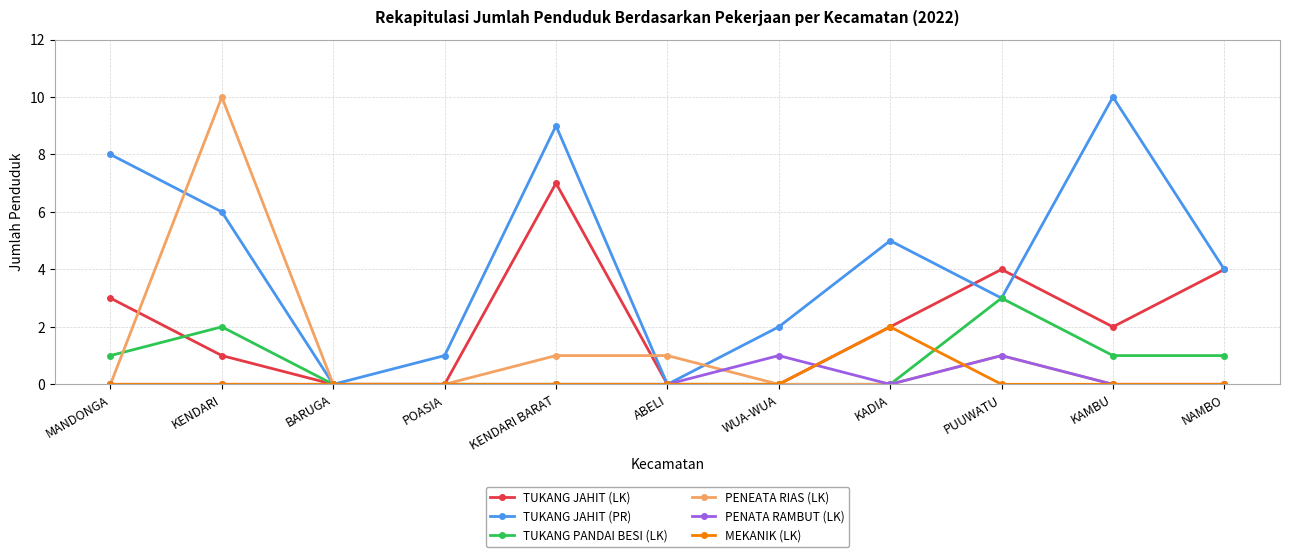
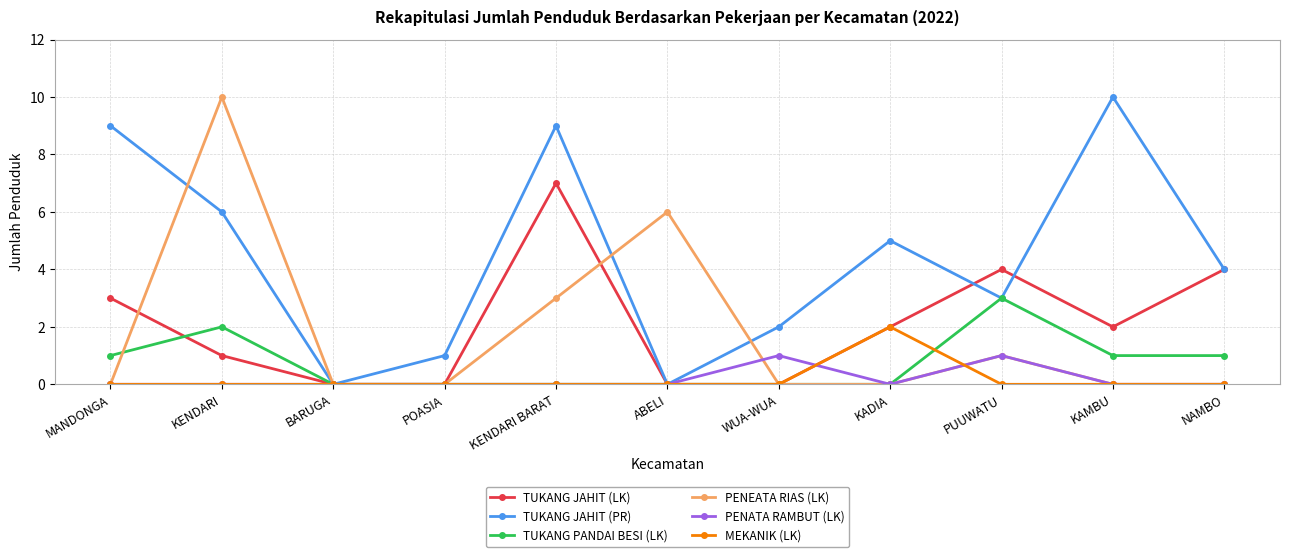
  {
    "TUKANG JAHIT (LK)": {
      "MANDONGA": 3,
      "KENDARI": 1,
      "KENDARI BARAT": 7,
      "PUUWATU": 4,
      "KAMBU": 2
    },
    "TUKANG JAHIT (PR)": {
-     "MANDONGA": 8,
+     "MANDONGA": 9,
      "KENDARI": 6,
      "POASIA": 1,
      "KENDARI BARAT": 9,
      "WUA-WUA": 2,
      "KADIA": 5,
      "KAMBU": 10
    },
    "TUKANG PANDAI BESI (LK)": {
      "MANDONGA": 1,
      "KENDARI": 2,
      "KAMBU": 1,
      "NAMBO": 1
    },
    "PENEATA RIAS (LK)": {
      "KENDARI": 10,
-     "KENDARI BARAT": 1,
-     "ABELI": 1
+     "KENDARI BARAT": 3,
+     "ABELI": 6
    },
    "PENATA RAMBUT (LK)": {
      "WUA-WUA": 1
    },
    "MEKANIK (LK)": {
      "PUUWATU": 0
    }
  }
